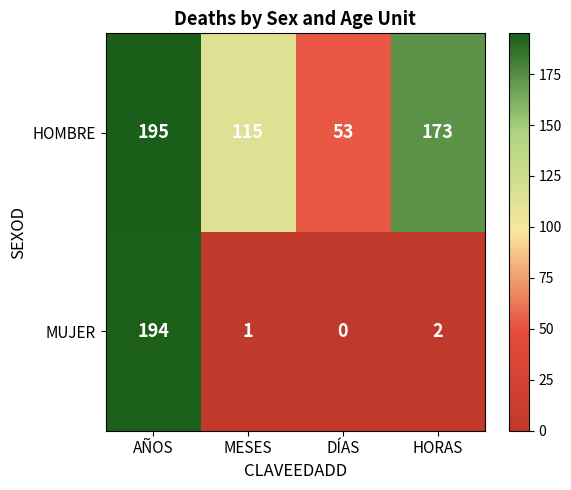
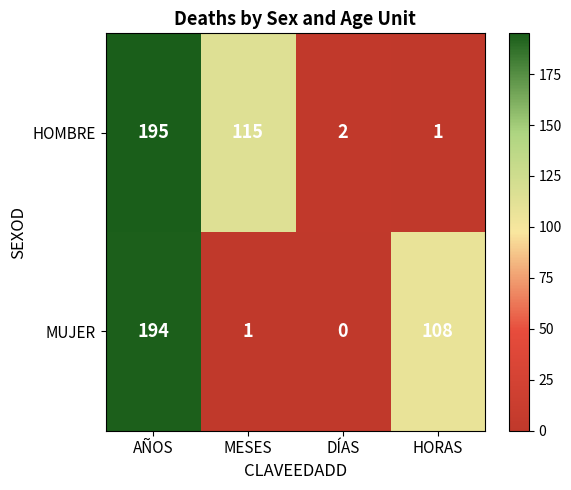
  {
    "HOMBRE": {
      "AÑOS": 195,
      "MESES": 115,
-     "DÍAS": 53,
-     "HORAS": 173
+     "DÍAS": 2,
+     "HORAS": 1
    },
    "MUJER": {
      "AÑOS": 194,
      "MESES": 1,
      "DÍAS": 0,
-     "HORAS": 2
+     "HORAS": 108
    }
  }
